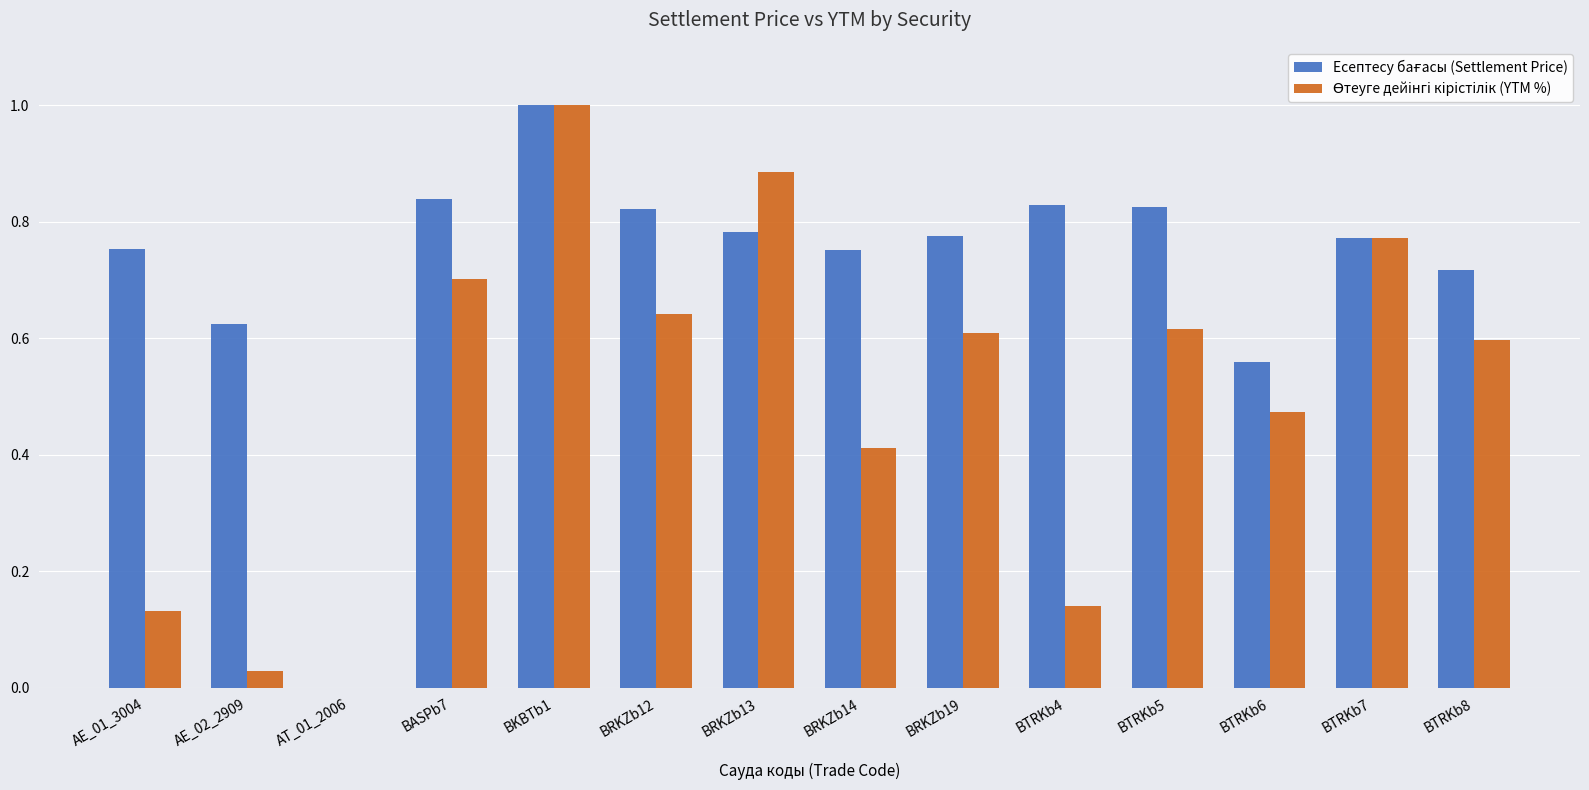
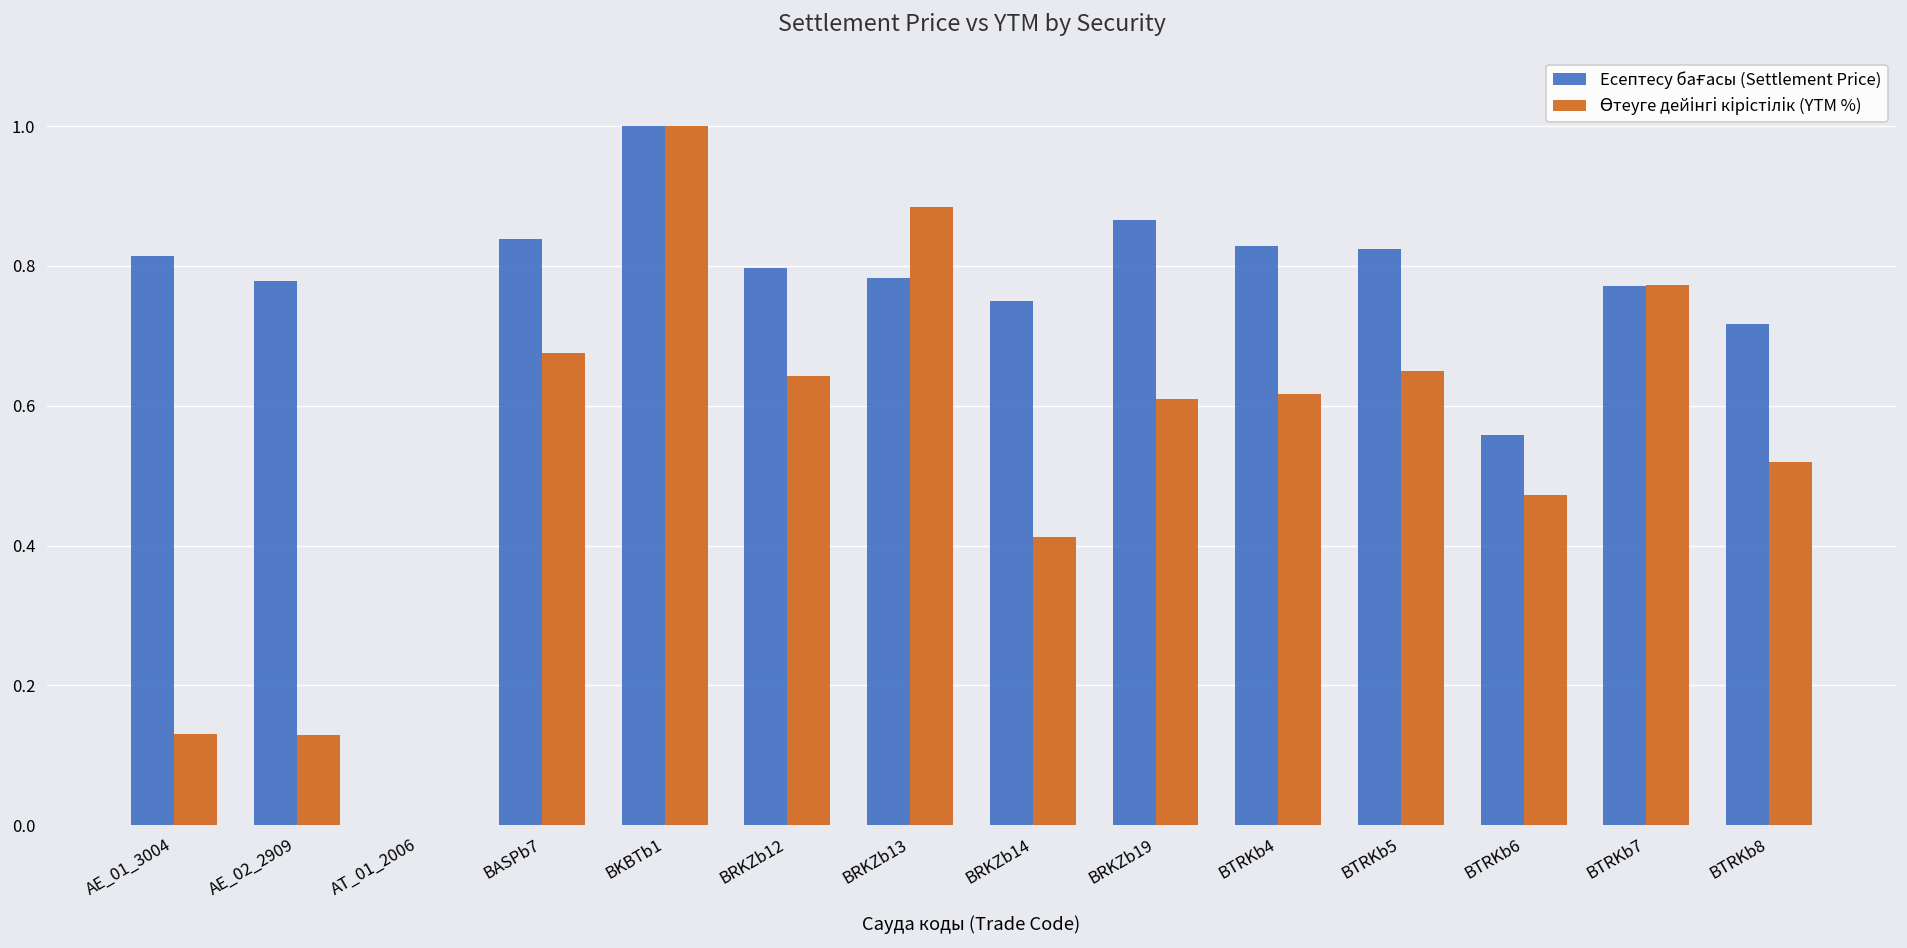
  {
    "Есептесу бағасы (Settlement Price)": {
-     "AE_01_3004": 0.75,
-     "AE_02_2909": 0.62,
+     "AE_01_3004": 0.81,
+     "AE_02_2909": 0.78,
      "AT_01_2006": 0.00,
      "BASPb7": 0.84,
      "BKBTb1": 1.00,
-     "BRKZb12": 0.82,
+     "BRKZb12": 0.80,
      "BRKZb13": 0.78,
      "BRKZb14": 0.75,
-     "BRKZb19": 0.78,
+     "BRKZb19": 0.87,
      "BTRKb4": 0.83,
      "BTRKb5": 0.82,
      "BTRKb6": 0.56,
      "BTRKb7": 0.77,
      "BTRKb8": 0.72
    },
    "Өтеуге дейінгі кірістілік (YTM %)": {
      "AE_01_3004": 0.13,
-     "AE_02_2909": 0.03,
+     "AE_02_2909": 0.13,
      "AT_01_2006": 0.00,
-     "BASPb7": 0.70,
+     "BASPb7": 0.68,
      "BKBTb1": 1.00,
      "BRKZb12": 0.64,
      "BRKZb13": 0.89,
      "BRKZb14": 0.41,
      "BRKZb19": 0.61,
-     "BTRKb4": 0.14,
-     "BTRKb5": 0.62,
+     "BTRKb4": 0.62,
+     "BTRKb5": 0.65,
      "BTRKb6": 0.47,
      "BTRKb7": 0.77,
-     "BTRKb8": 0.60
+     "BTRKb8": 0.52
    }
  }
